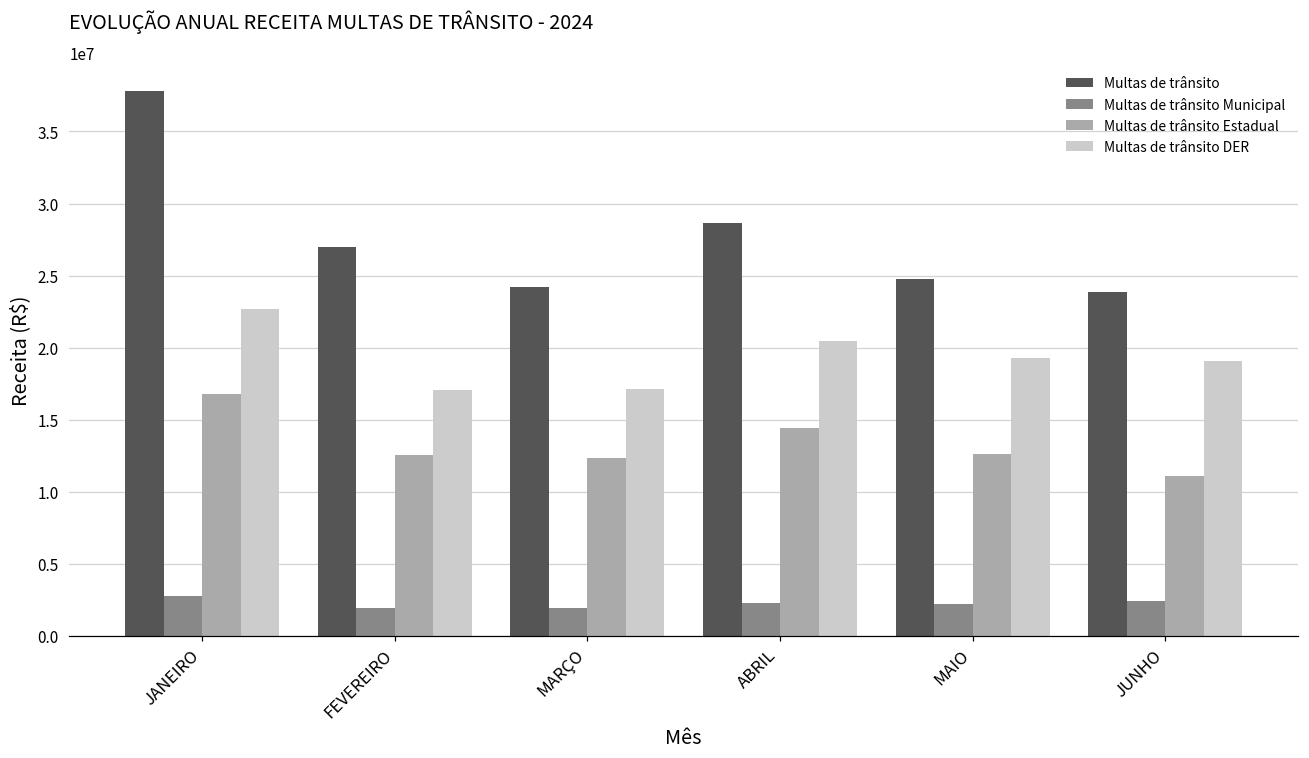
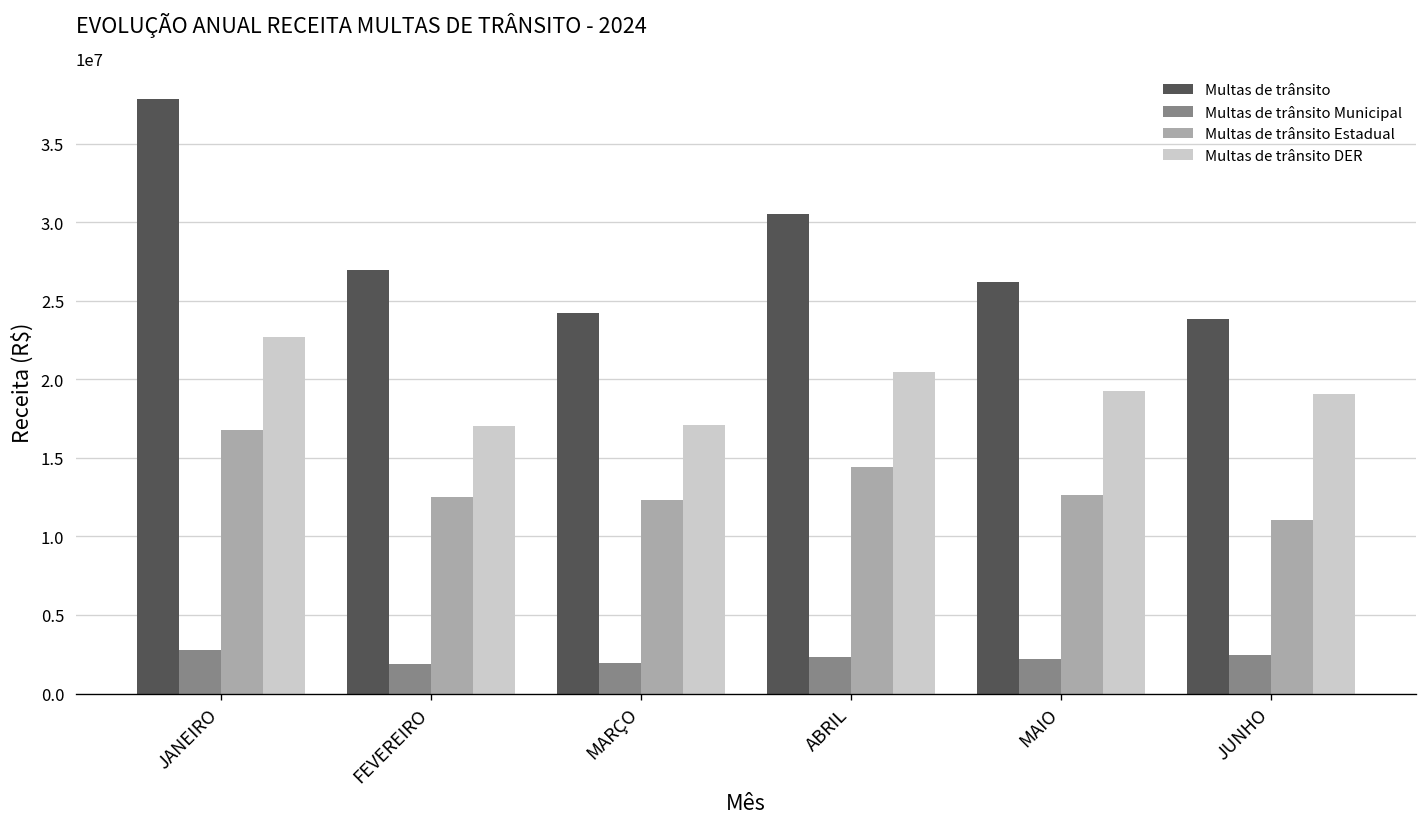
  {
    "Multas de trânsito": {
      "JANEIRO": 37800000,
      "FEVEREIRO": 27000000,
      "MARÇO": 24200000,
-     "ABRIL": 28700000,
-     "MAIO": 24800000,
+     "ABRIL": 30500000,
+     "MAIO": 26200000,
      "JUNHO": 23800000
    }
  }
